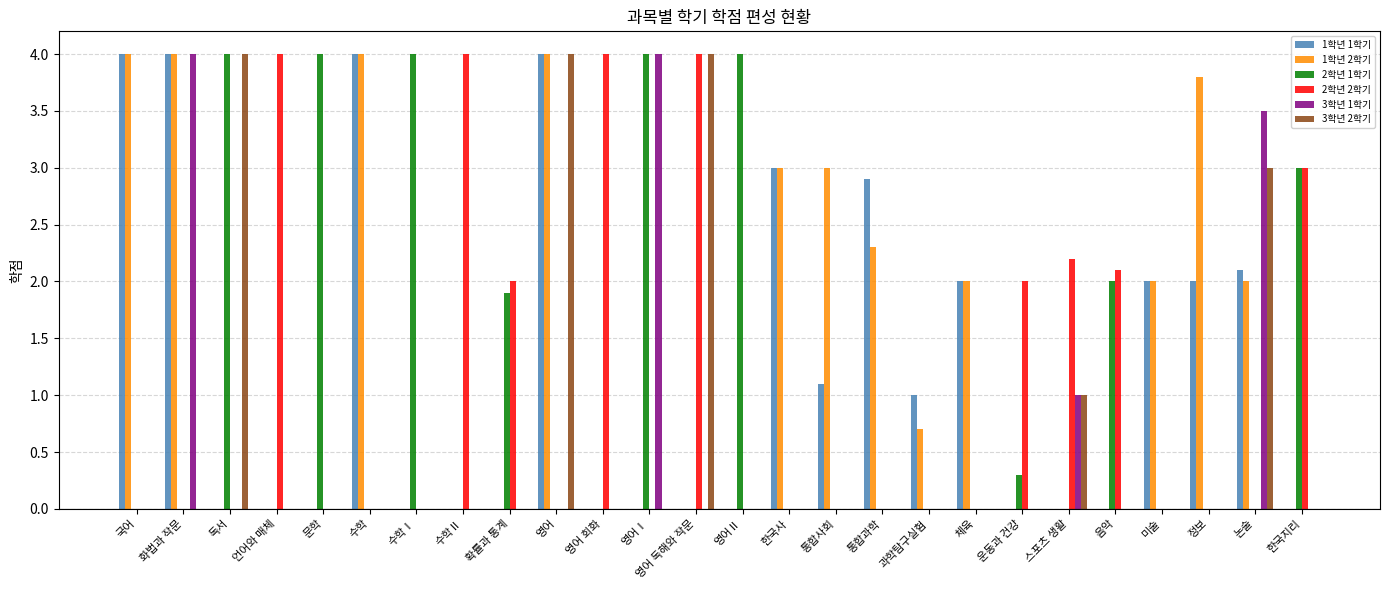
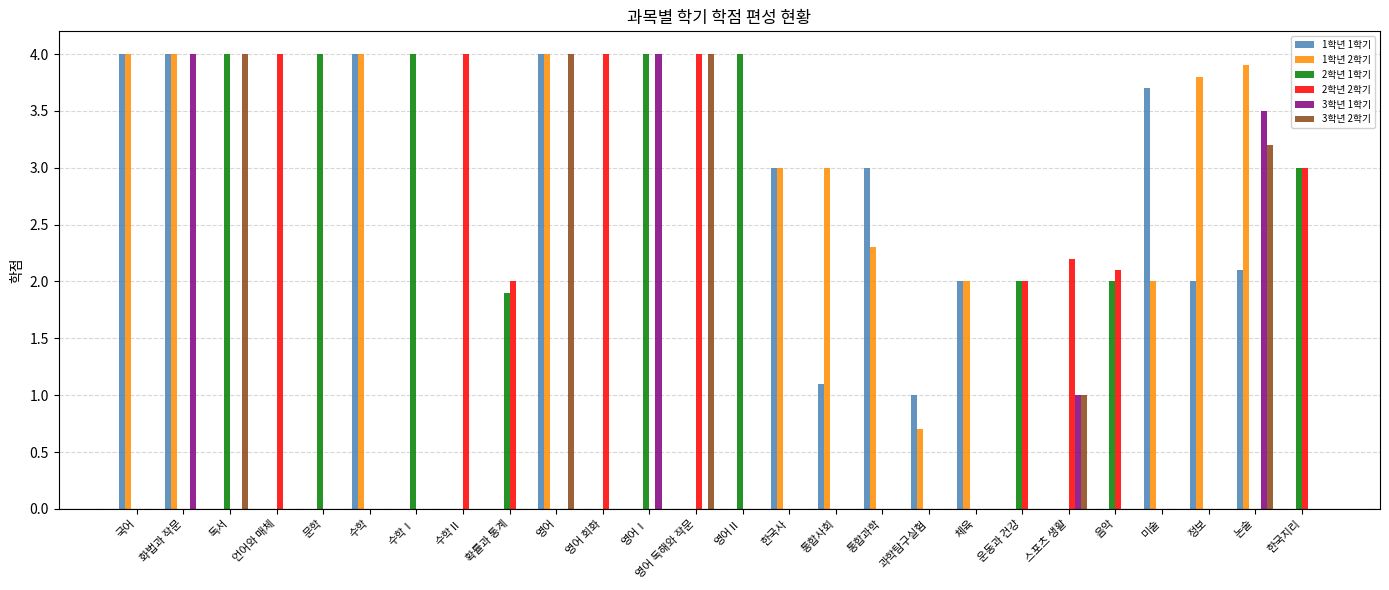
  {
    "1학년 1학기": {
      "국어": 4.0,
      "화법과 작문": 4.0,
      "독서": 0.0,
      "언어와 매체": 0.0,
      "문학": 0.0,
      "수학": 4.0,
      "수학Ⅰ": 0.0,
      "수학Ⅱ": 0.0,
      "확률과 통계": 0.0,
      "영어": 4.0,
      "영어 회화": 0.0,
      "영어Ⅰ": 0.0,
      "영어 독해와 작문": 0.0,
      "영어Ⅱ": 0.0,
      "한국사": 3.0,
      "통합사회": 1.1,
-     "통합과학": 2.9,
+     "통합과학": 3.0,
      "과학탐구실험": 1.0,
      "체육": 2.0,
      "운동과 건강": 0.0,
      "스포츠 생활": 0.0,
      "음악": 0.0,
-     "미술": 2.0,
+     "미술": 3.7,
      "정보": 2.0,
      "논술": 2.1,
      "한국지리": 0.0
    },
    "1학년 2학기": {
      "국어": 4.0,
      "화법과 작문": 4.0,
      "독서": 0.0,
      "언어와 매체": 0.0,
      "문학": 0.0,
      "수학": 4.0,
      "수학Ⅰ": 0.0,
      "수학Ⅱ": 0.0,
      "확률과 통계": 0.0,
      "영어": 4.0,
      "영어 회화": 0.0,
      "영어Ⅰ": 0.0,
      "영어 독해와 작문": 0.0,
      "영어Ⅱ": 0.0,
      "한국사": 3.0,
      "통합사회": 3.0,
      "통합과학": 2.3,
      "과학탐구실험": 0.7,
      "체육": 2.0,
      "운동과 건강": 0.0,
      "스포츠 생활": 0.0,
      "음악": 0.0,
      "미술": 2.0,
      "정보": 3.8,
-     "논술": 2.0,
+     "논술": 3.9,
      "한국지리": 0.0
    },
    "2학년 1학기": {
      "국어": 0.0,
      "화법과 작문": 0.0,
      "독서": 4.0,
      "언어와 매체": 0.0,
      "문학": 4.0,
      "수학": 0.0,
      "수학Ⅰ": 4.0,
      "수학Ⅱ": 0.0,
      "확률과 통계": 1.9,
      "영어": 0.0,
      "영어 회화": 0.0,
      "영어Ⅰ": 4.0,
      "영어 독해와 작문": 0.0,
      "영어Ⅱ": 4.0,
      "한국사": 0.0,
      "통합사회": 0.0,
      "통합과학": 0.0,
      "과학탐구실험": 0.0,
      "체육": 0.0,
-     "운동과 건강": 0.3,
+     "운동과 건강": 2.0,
      "스포츠 생활": 0.0,
      "음악": 2.0,
      "미술": 0.0,
      "정보": 0.0,
      "논술": 0.0,
      "한국지리": 3.0
    },
    "2학년 2학기": {
      "국어": 0.0,
      "화법과 작문": 0.0,
      "독서": 0.0,
      "언어와 매체": 4.0,
      "문학": 0.0,
      "수학": 0.0,
      "수학Ⅰ": 0.0,
      "수학Ⅱ": 4.0,
      "확률과 통계": 2.0,
      "영어": 0.0,
      "영어 회화": 4.0,
      "영어Ⅰ": 0.0,
      "영어 독해와 작문": 4.0,
      "영어Ⅱ": 0.0,
      "한국사": 0.0,
      "통합사회": 0.0,
      "통합과학": 0.0,
      "과학탐구실험": 0.0,
      "체육": 0.0,
      "운동과 건강": 2.0,
      "스포츠 생활": 2.2,
      "음악": 2.1,
      "미술": 0.0,
      "정보": 0.0,
      "논술": 0.0,
      "한국지리": 3.0
    },
    "3학년 1학기": {
      "국어": 0.0,
      "화법과 작문": 4.0,
      "독서": 0.0,
      "언어와 매체": 0.0,
      "문학": 0.0,
      "수학": 0.0,
      "수학Ⅰ": 0.0,
      "수학Ⅱ": 0.0,
      "확률과 통계": 0.0,
      "영어": 0.0,
      "영어 회화": 0.0,
      "영어Ⅰ": 4.0,
      "영어 독해와 작문": 0.0,
      "영어Ⅱ": 0.0,
      "한국사": 0.0,
      "통합사회": 0.0,
      "통합과학": 0.0,
      "과학탐구실험": 0.0,
      "체육": 0.0,
      "운동과 건강": 0.0,
      "스포츠 생활": 1.0,
      "음악": 0.0,
      "미술": 0.0,
      "정보": 0.0,
      "논술": 3.5,
      "한국지리": 0.0
    },
    "3학년 2학기": {
      "국어": 0.0,
      "화법과 작문": 0.0,
      "독서": 4.0,
      "언어와 매체": 0.0,
      "문학": 0.0,
      "수학": 0.0,
      "수학Ⅰ": 0.0,
      "수학Ⅱ": 0.0,
      "확률과 통계": 0.0,
      "영어": 4.0,
      "영어 회화": 0.0,
      "영어Ⅰ": 0.0,
      "영어 독해와 작문": 4.0,
      "영어Ⅱ": 0.0,
      "한국사": 0.0,
      "통합사회": 0.0,
      "통합과학": 0.0,
      "과학탐구실험": 0.0,
      "체육": 0.0,
      "운동과 건강": 0.0,
      "스포츠 생활": 1.0,
      "음악": 0.0,
      "미술": 0.0,
      "정보": 0.0,
-     "논술": 3.0,
+     "논술": 3.2,
      "한국지리": 0.0
    }
  }
